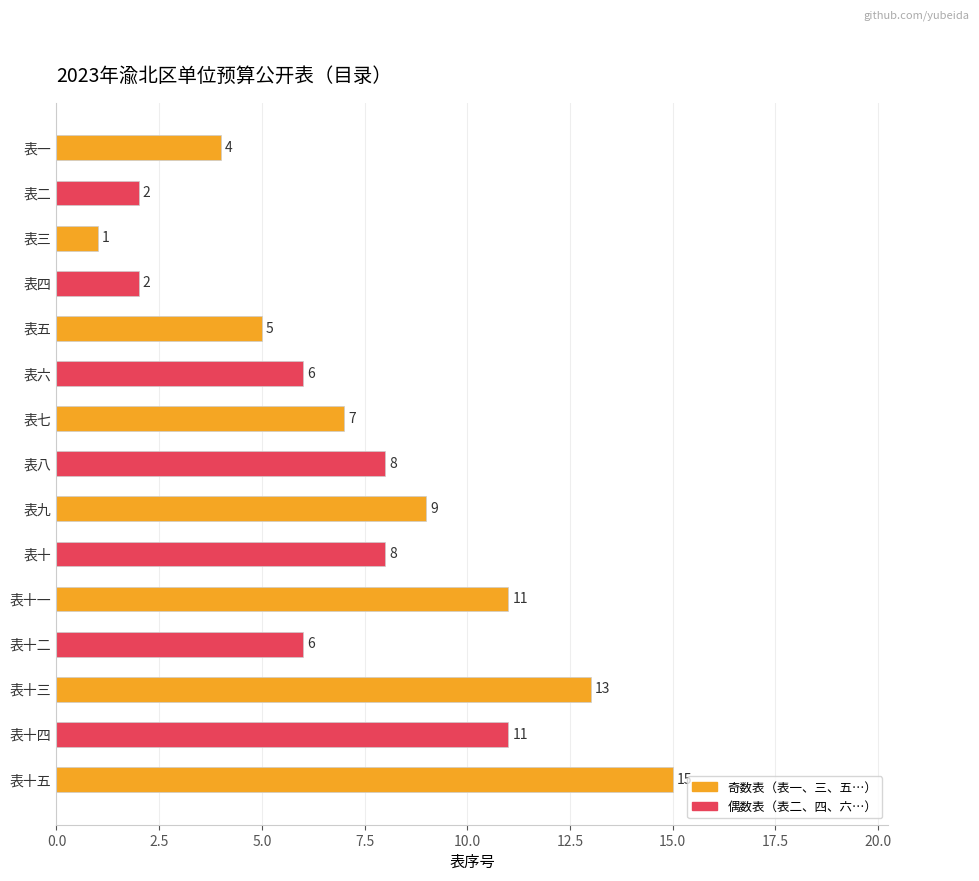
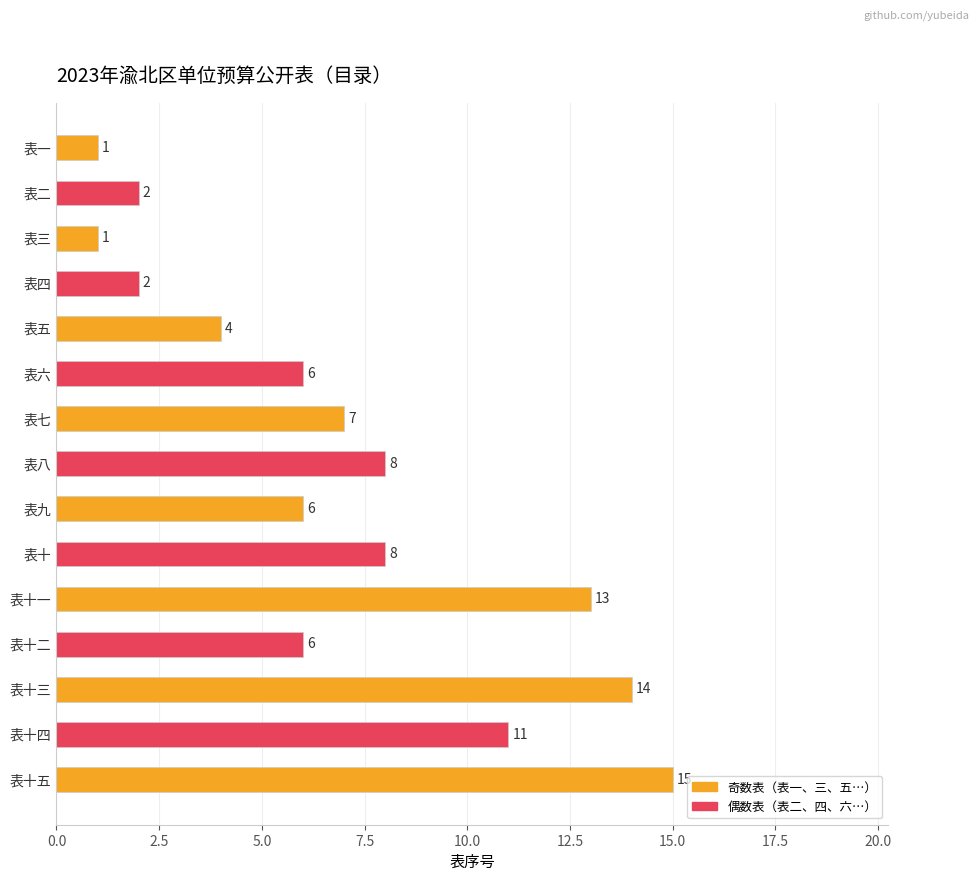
  {
-   "表一": 4,
+   "表一": 1,
    "表二": 2,
    "表三": 1,
    "表四": 2,
-   "表五": 5,
+   "表五": 4,
    "表六": 6,
    "表七": 7,
    "表八": 8,
-   "表九": 9,
+   "表九": 6,
    "表十": 8,
-   "表十一": 11,
+   "表十一": 13,
    "表十二": 6,
-   "表十三": 13,
+   "表十三": 14,
    "表十四": 11
  }
